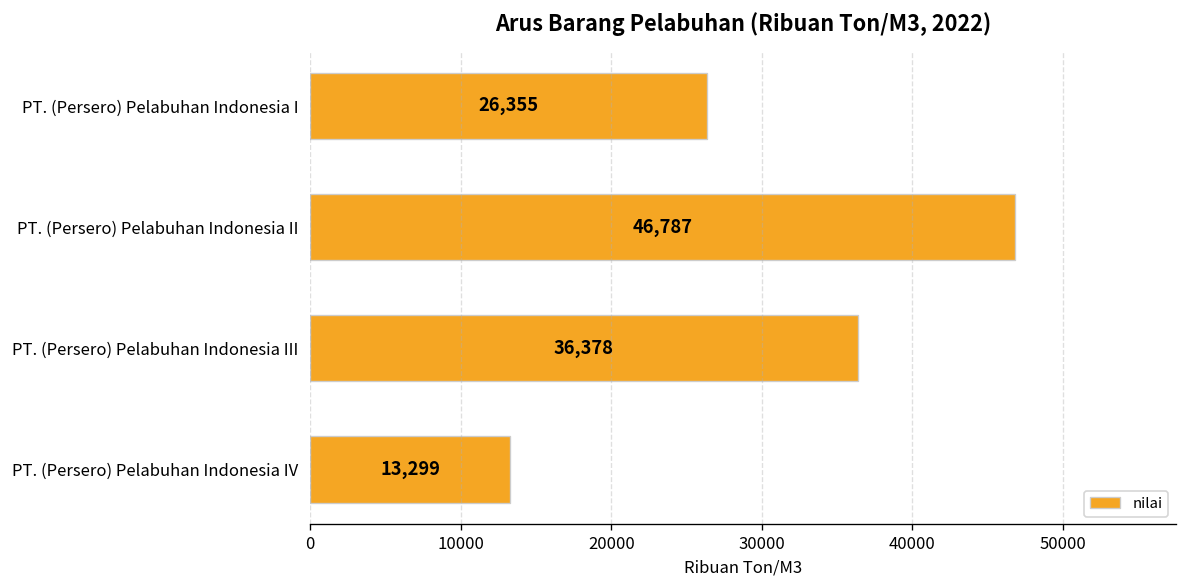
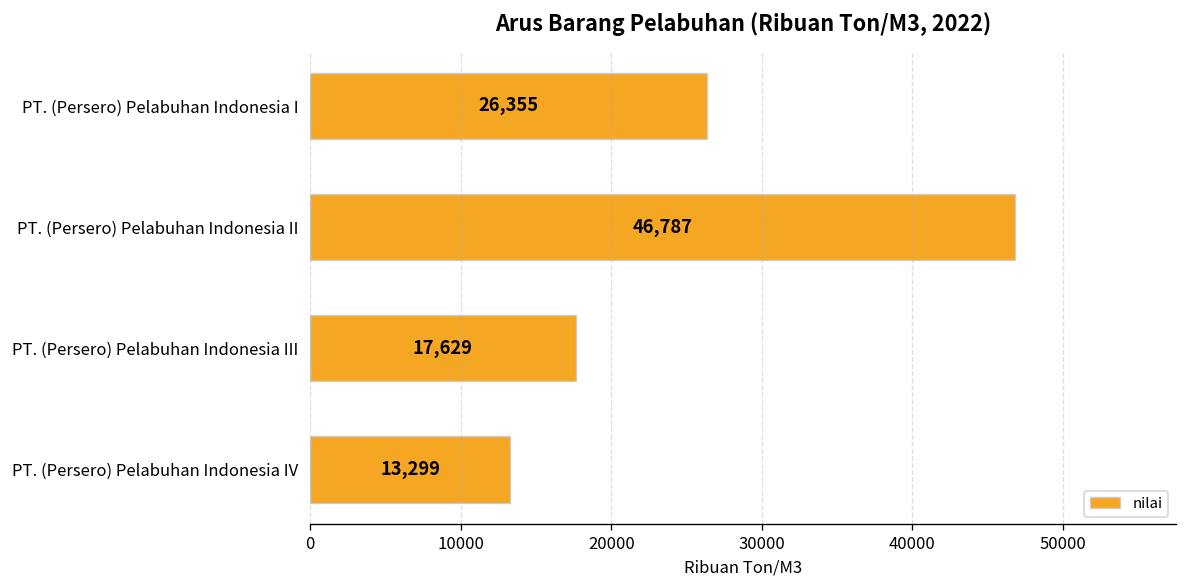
  {
    "PT. (Persero) Pelabuhan Indonesia I": "26,355",
    "PT. (Persero) Pelabuhan Indonesia II": "46,787",
-   "PT. (Persero) Pelabuhan Indonesia III": "36,378",
+   "PT. (Persero) Pelabuhan Indonesia III": "17,629",
    "PT. (Persero) Pelabuhan Indonesia IV": "13,299"
  }
